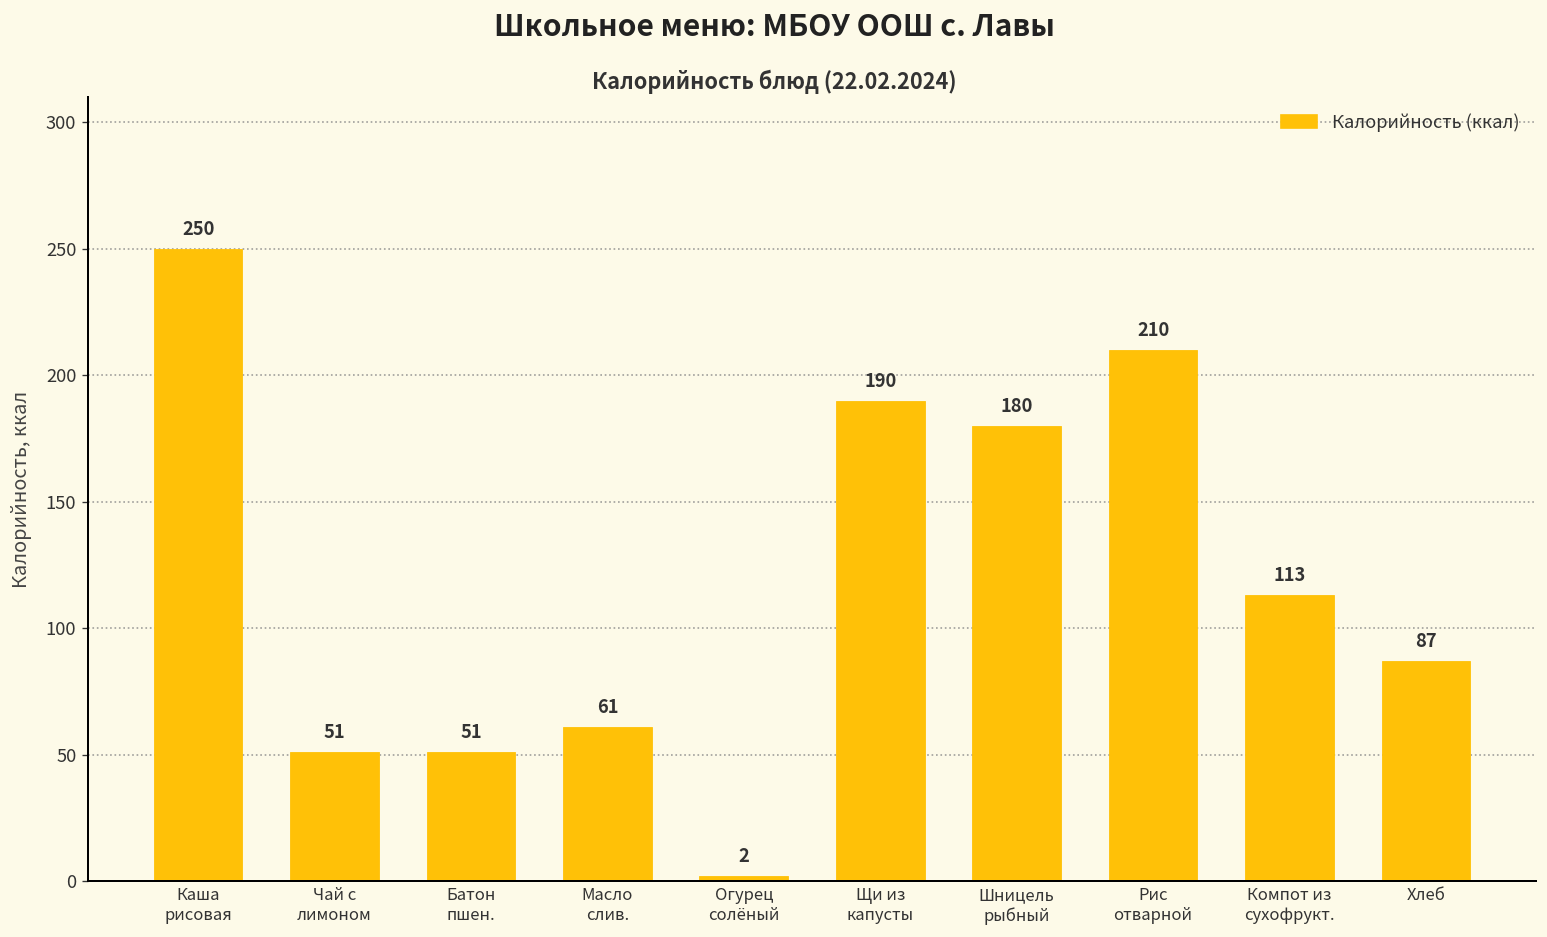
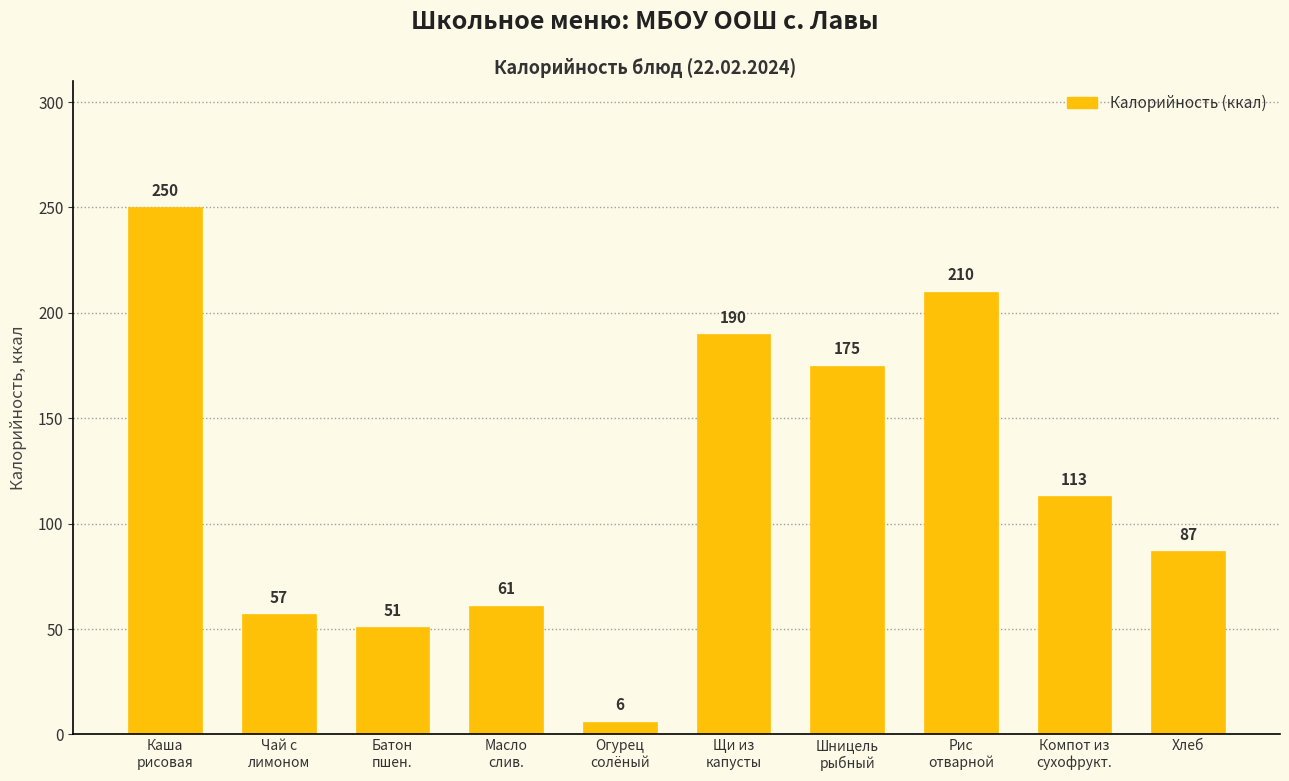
  {
    "Каша рисовая": 250,
-   "Чай с лимоном": 51,
+   "Чай с лимоном": 57,
    "Батон пшен.": 51,
    "Масло слив.": 61,
-   "Огурец солёный": 2,
+   "Огурец солёный": 6,
    "Щи из капусты": 190,
-   "Шницель рыбный": 180,
+   "Шницель рыбный": 175,
    "Рис отварной": 210,
    "Компот из сухофрукт.": 113,
    "Хлеб": 87
  }
